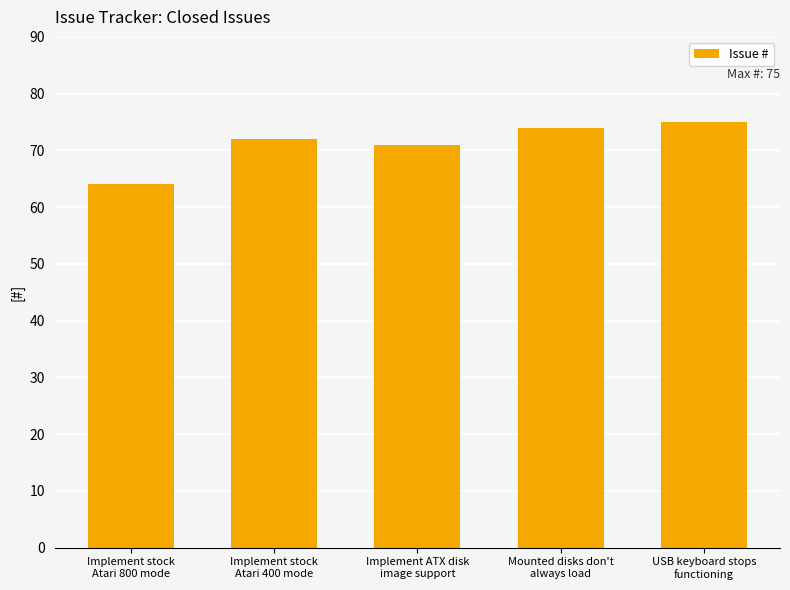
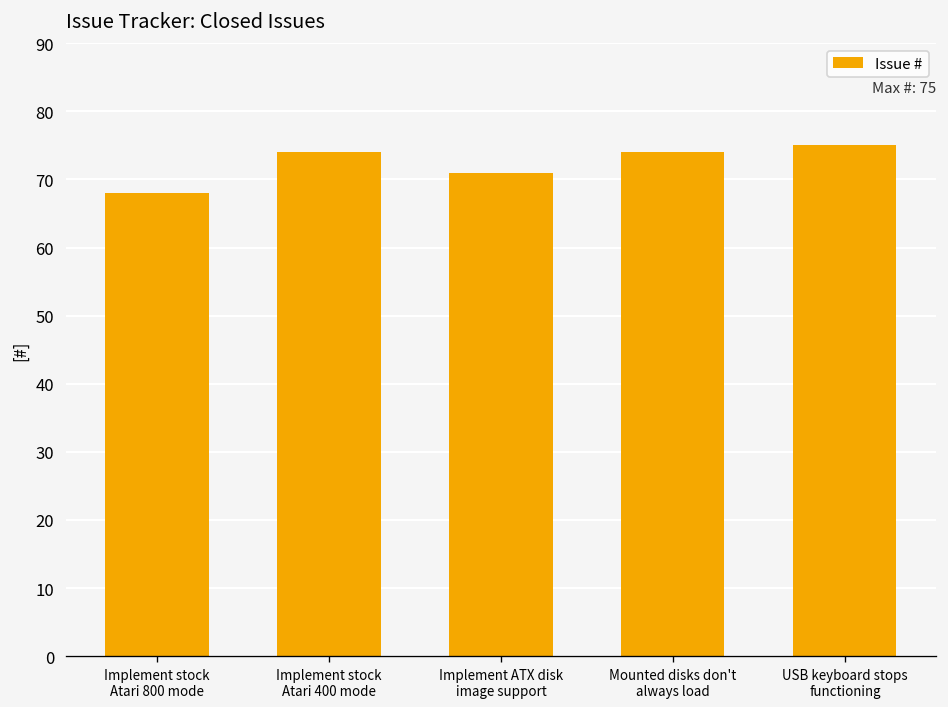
  {
-   "Implement stock Atari 800 mode": 64,
-   "Implement stock Atari 400 mode": 72,
+   "Implement stock Atari 800 mode": 68,
+   "Implement stock Atari 400 mode": 74,
    "Implement ATX disk image support": 71,
    "Mounted disks don't always load": 74,
    "USB keyboard stops functioning": 75
  }
